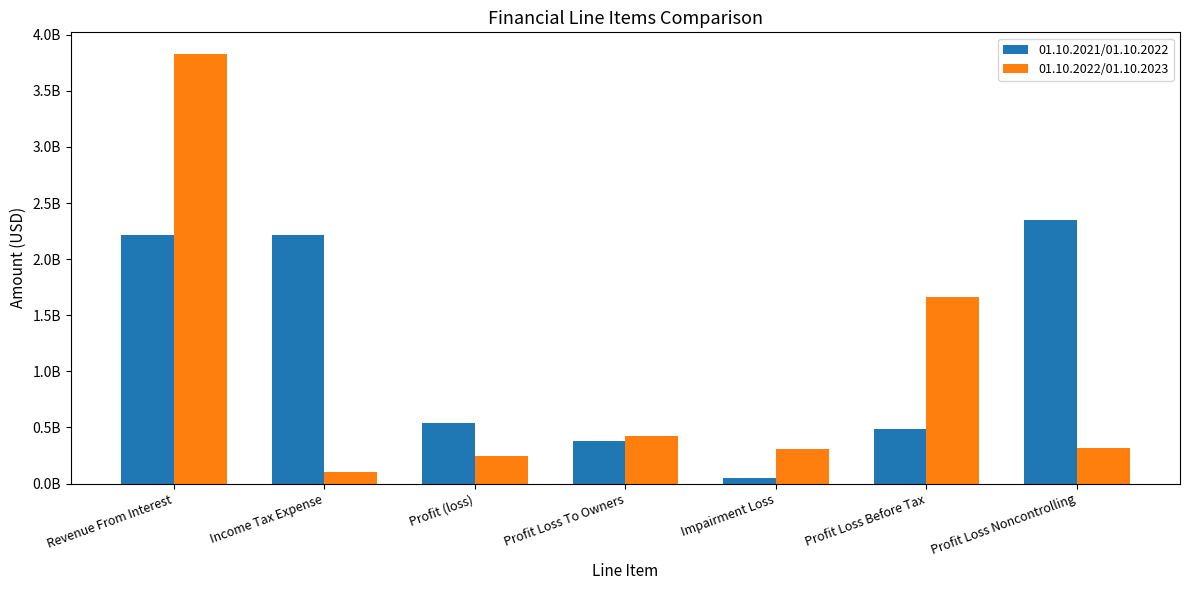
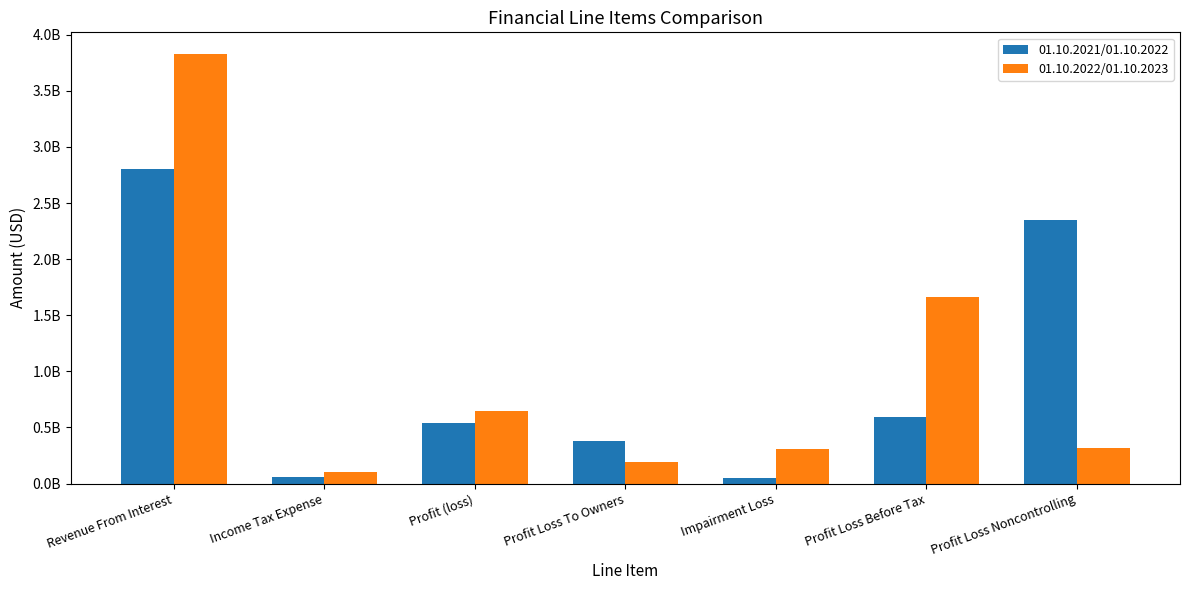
  {
    "01.10.2021/01.10.2022": {
-     "Revenue From Interest": 2220000000,
-     "Income Tax Expense": 2220000000,
+     "Revenue From Interest": 2800000000,
+     "Income Tax Expense": 60000000,
      "Profit (loss)": 540000000,
      "Profit Loss To Owners": 380000000,
      "Impairment Loss": 50000000,
-     "Profit Loss Before Tax": 490000000,
+     "Profit Loss Before Tax": 600000000,
      "Profit Loss Noncontrolling": 2350000000
    },
    "01.10.2022/01.10.2023": {
      "Revenue From Interest": 3830000000,
      "Income Tax Expense": 100000000,
-     "Profit (loss)": 250000000,
-     "Profit Loss To Owners": 430000000,
+     "Profit (loss)": 650000000,
+     "Profit Loss To Owners": 190000000,
      "Impairment Loss": 310000000,
      "Profit Loss Before Tax": 1670000000,
      "Profit Loss Noncontrolling": 320000000
    }
  }
